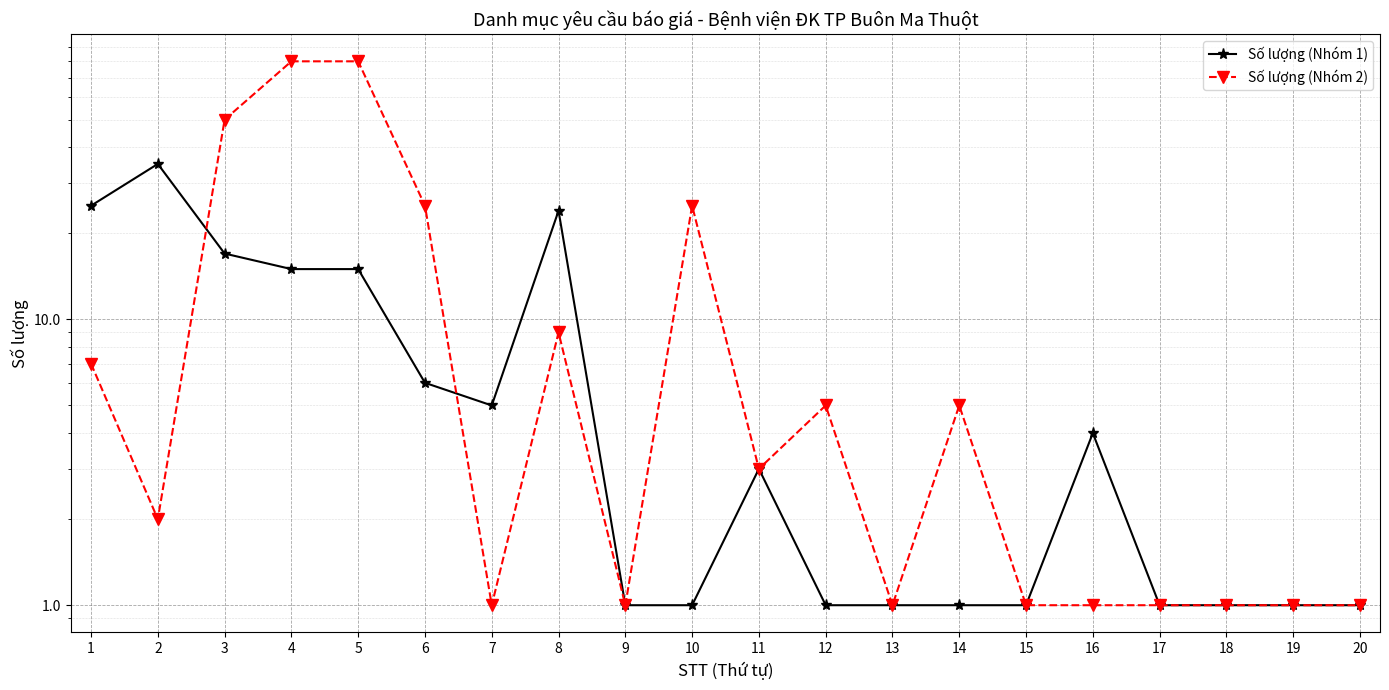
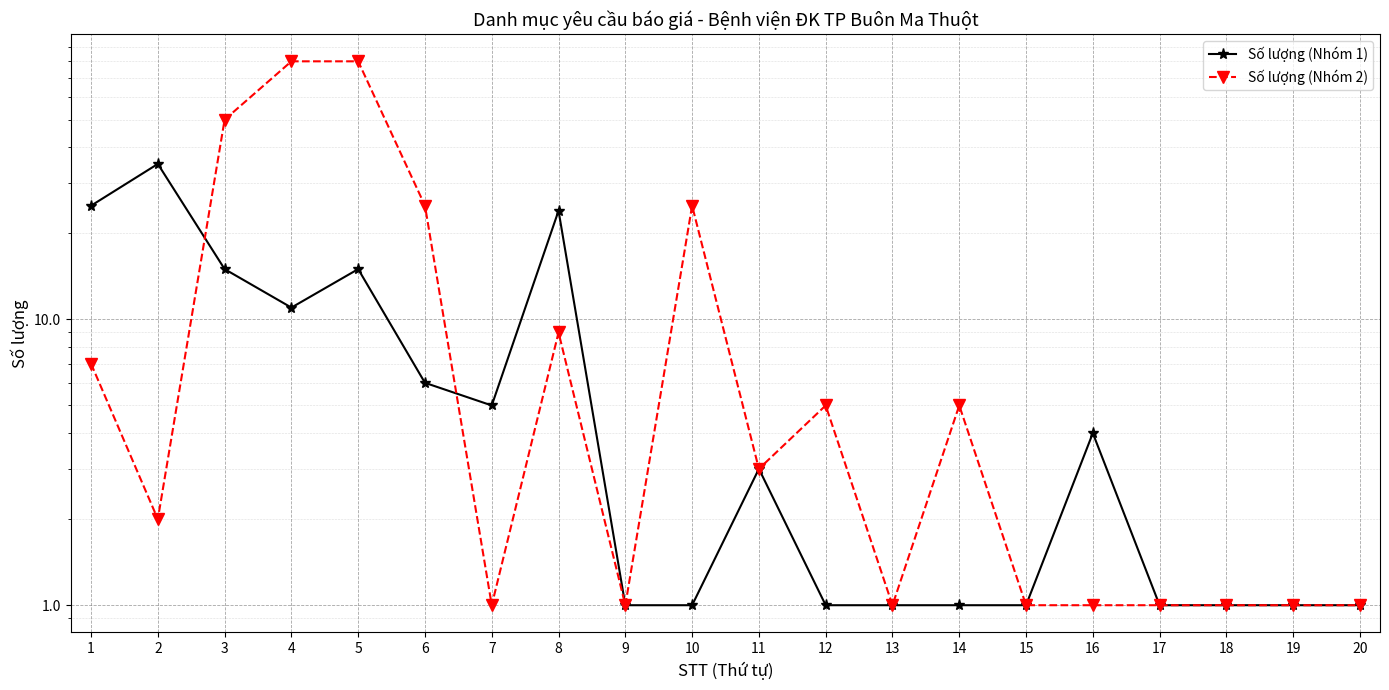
  {
    "Số lượng (Nhóm 1)": {
      "1": 25,
      "2": 35,
-     "3": 17,
-     "4": 15,
+     "3": 15,
+     "4": 11,
      "5": 15,
      "6": 6,
      "7": 5,
      "8": 24,
      "10": 1,
      "12": 1,
      "14": 1,
      "16": 4
    },
    "Số lượng (Nhóm 2)": {
      "1": 7,
      "2": 2,
      "3": 50,
      "4": 80,
      "5": 80,
      "6": 25,
      "7": 1,
      "8": 9,
      "10": 25,
      "12": 5,
      "14": 5,
      "16": 1
    }
  }
